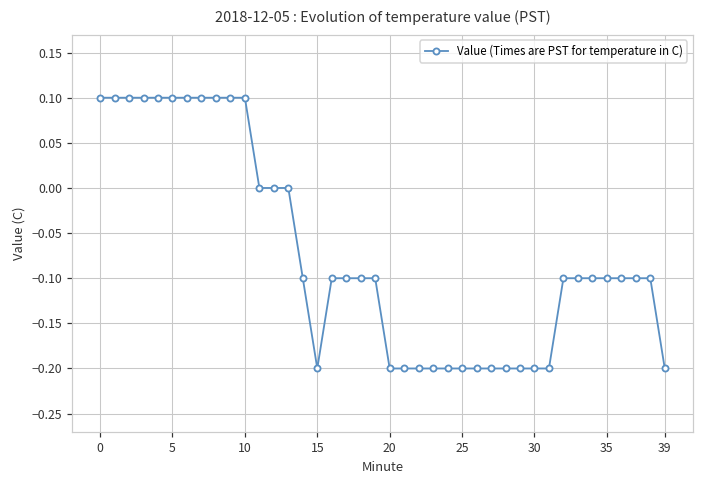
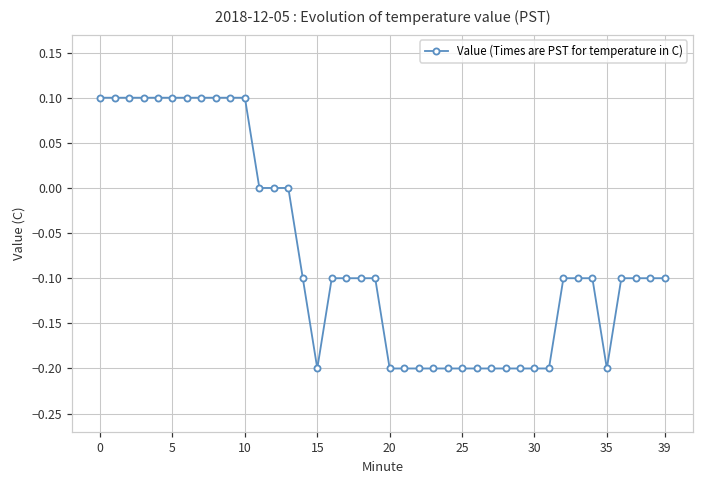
  {
    "0": 0.1,
    "5": 0.1,
    "10": 0.1,
    "15": -0.2,
    "20": -0.2,
    "25": -0.2,
    "30": -0.2,
-   "35": -0.1,
-   "39": -0.2
+   "35": -0.2,
+   "39": -0.1
  }
